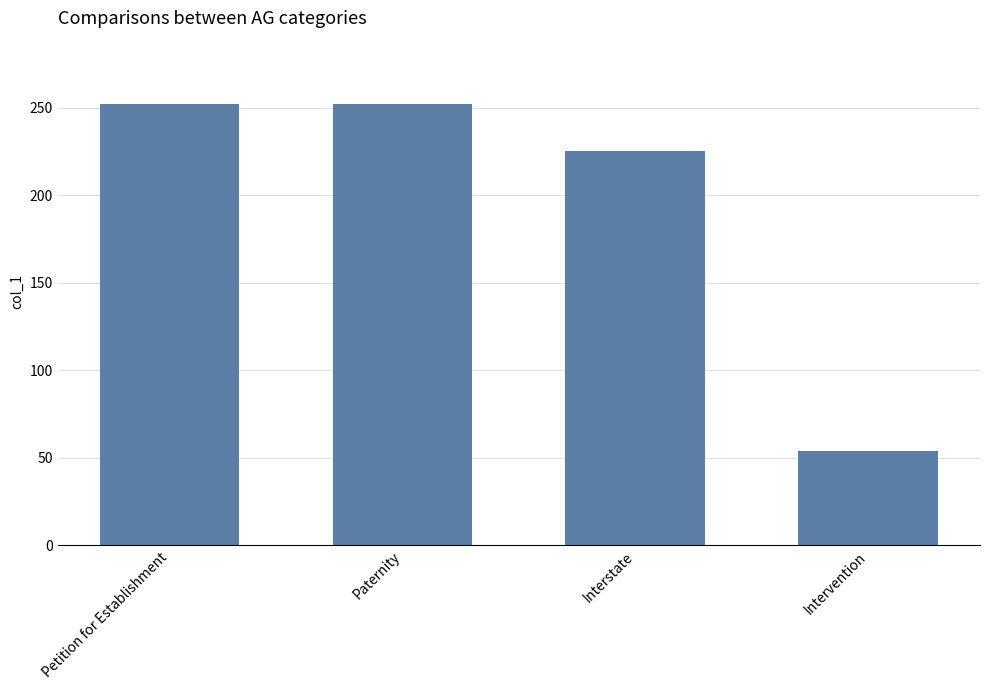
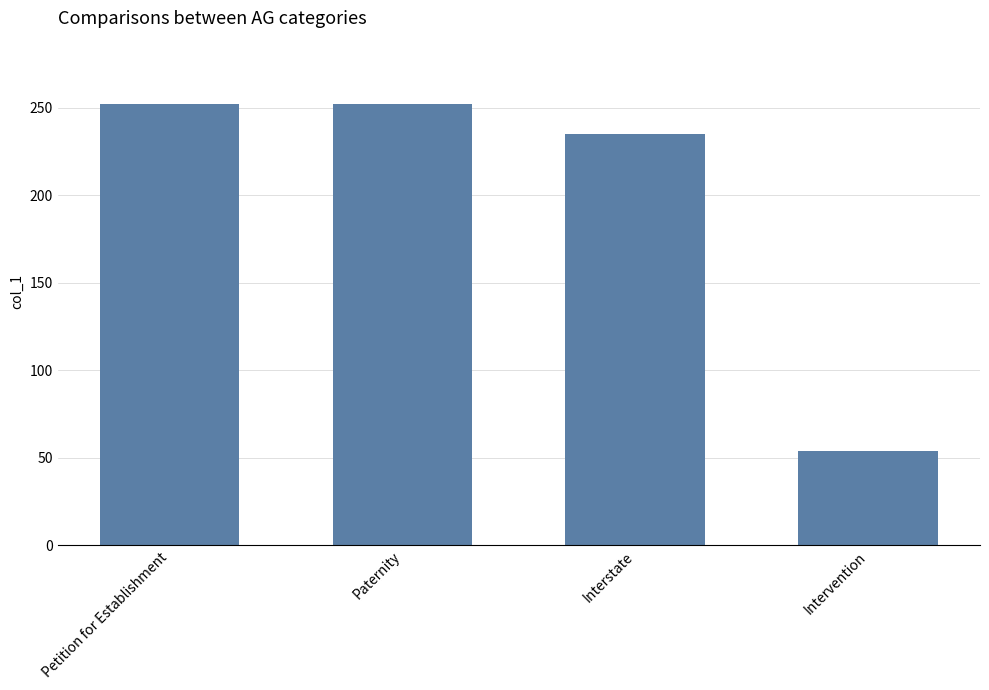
  {
    "Petition for Establishment": 252,
    "Paternity": 252,
-   "Interstate": 225,
+   "Interstate": 235,
    "Intervention": 54
  }
